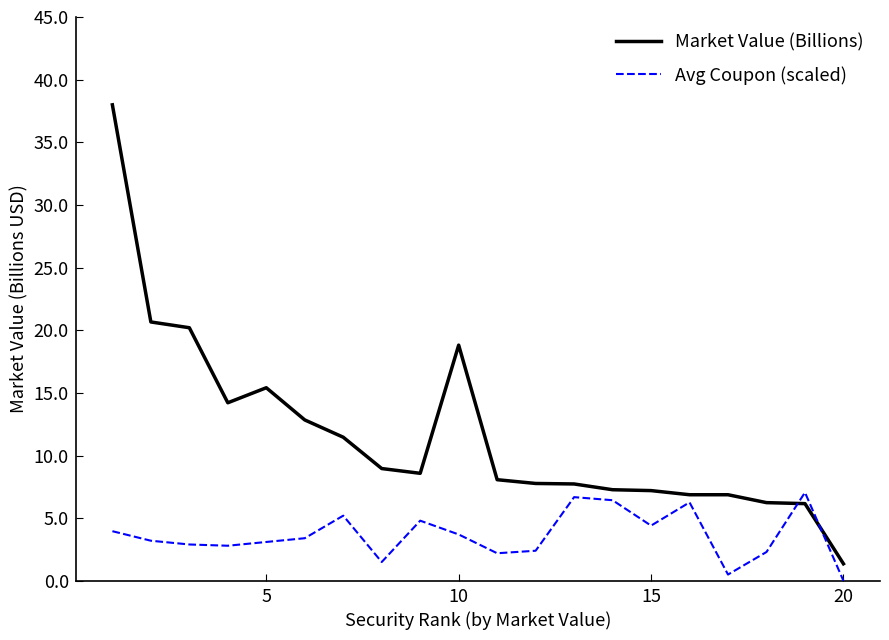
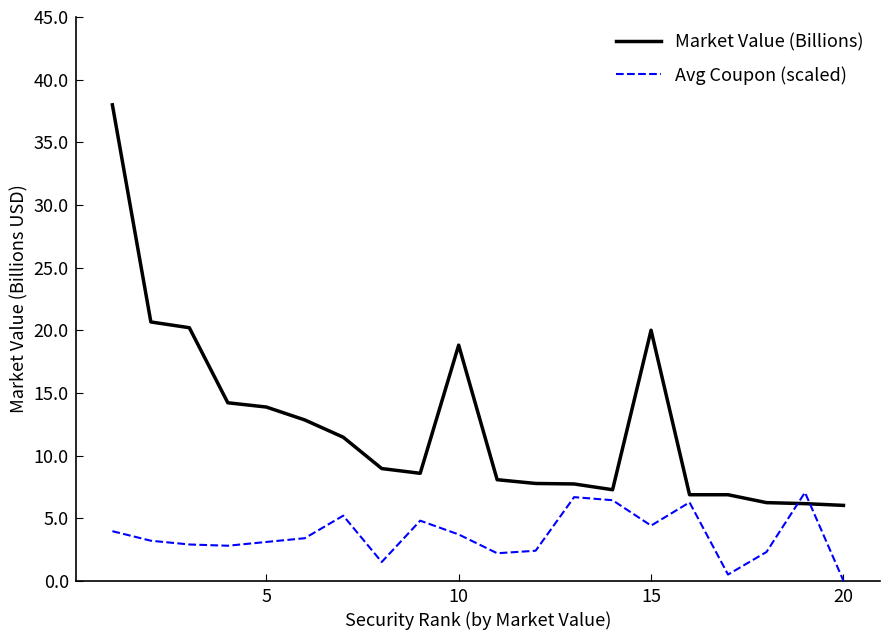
  {
    "Market Value (Billions)": {
-     "5": 15.4,
+     "5": 13.9,
      "10": 18.8,
-     "15": 7.2,
-     "20": 1.4
+     "15": 20.0,
+     "20": 6.0
    },
    "Avg Coupon (scaled)": {
      "5": 3.1,
      "10": 3.7,
      "15": 4.4,
      "20": 0.0
    }
  }
